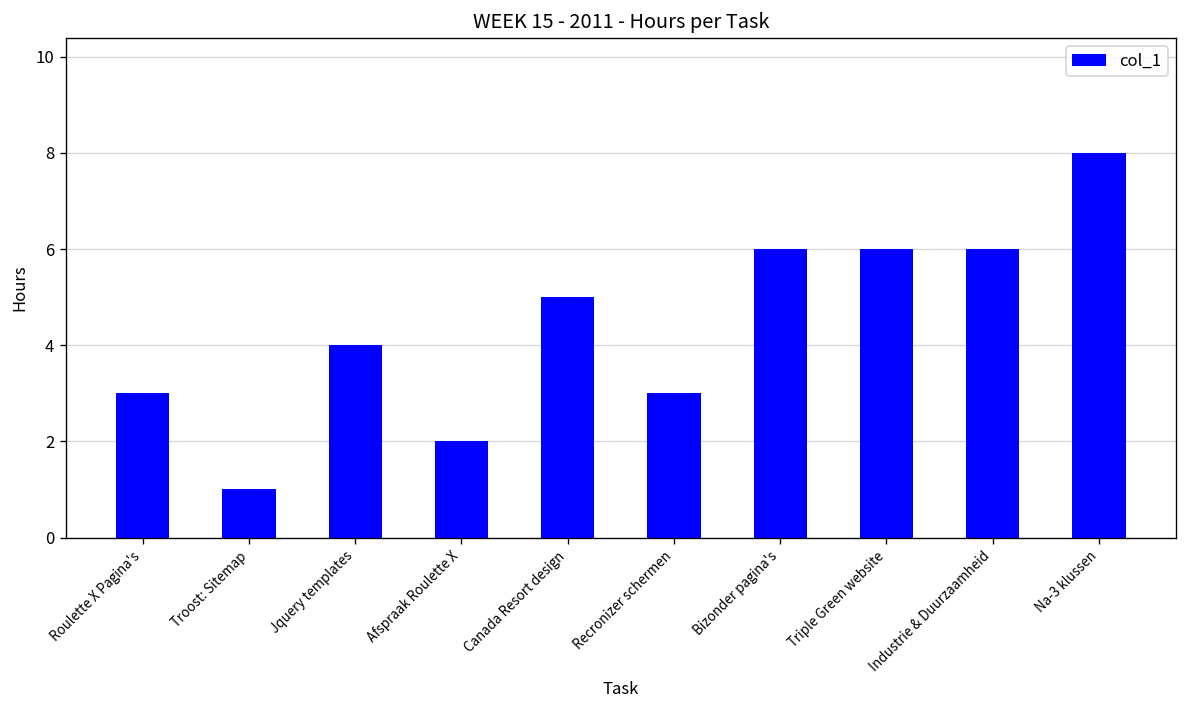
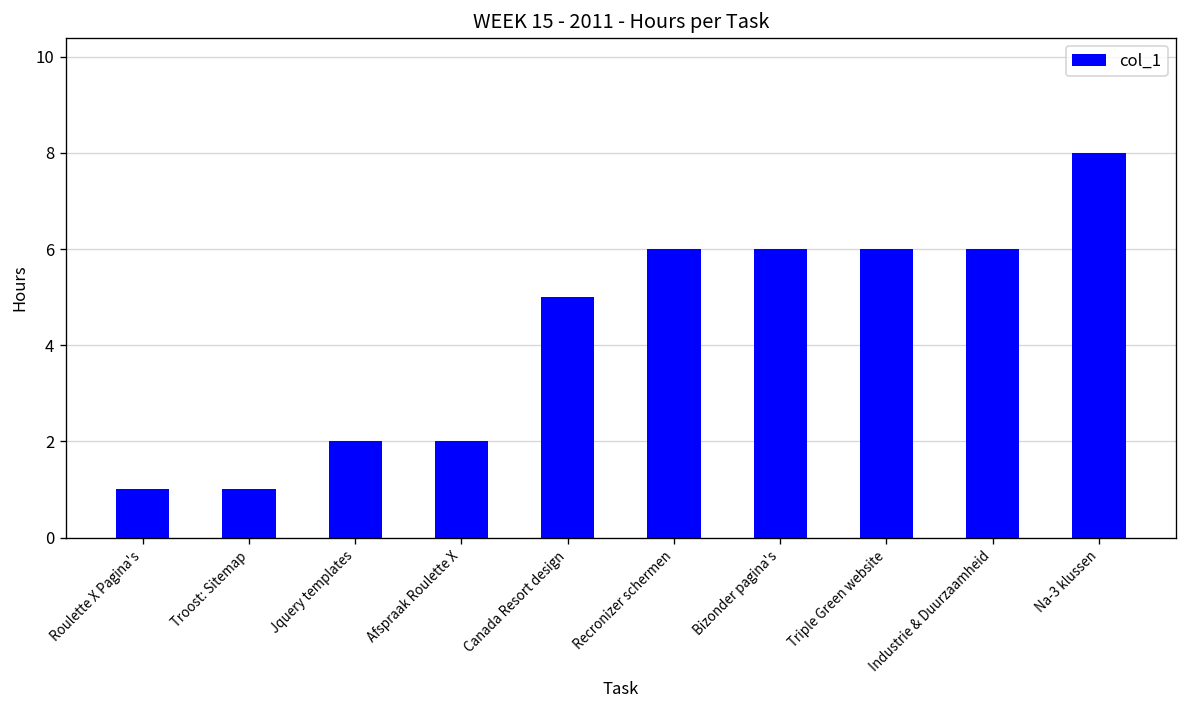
  {
-   "Roulette X Pagina's": 3,
+   "Roulette X Pagina's": 1,
    "Troost: Sitemap": 1,
-   "Jquery templates": 4,
+   "Jquery templates": 2,
    "Afspraak Roulette X": 2,
    "Canada Resort design": 5,
-   "Recronizer schermen": 3,
+   "Recronizer schermen": 6,
    "Bizonder pagina's": 6,
    "Triple Green website": 6,
    "Industrie & Duurzaamheid": 6,
    "Na-3 klussen": 8
  }
